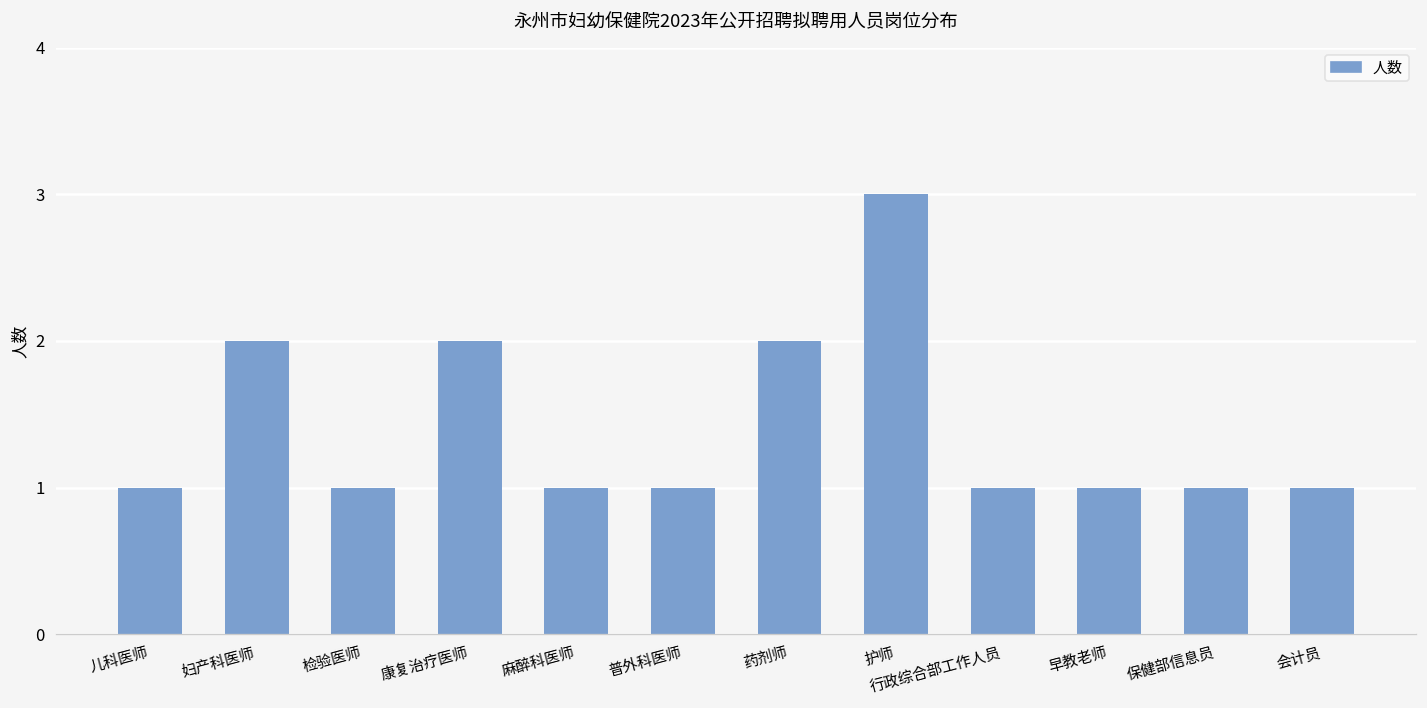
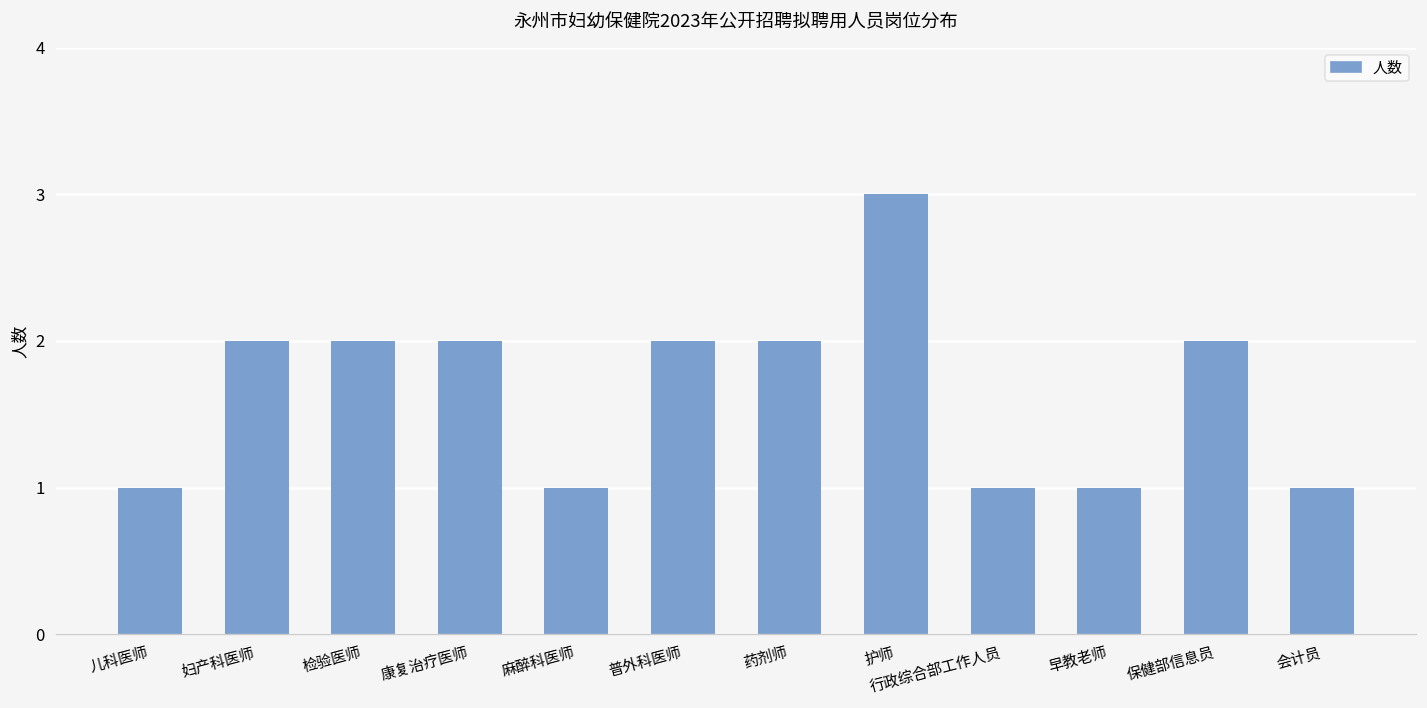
  {
    "儿科医师": 1,
    "妇产科医师": 2,
-   "检验医师": 1,
+   "检验医师": 2,
    "康复治疗医师": 2,
    "麻醉科医师": 1,
-   "普外科医师": 1,
+   "普外科医师": 2,
    "药剂师": 2,
    "护师": 3,
    "行政综合部工作人员": 1,
    "早教老师": 1,
-   "保健部信息员": 1,
+   "保健部信息员": 2,
    "会计员": 1
  }
